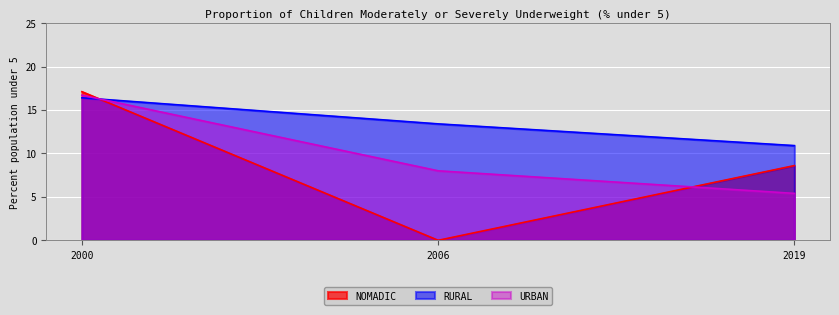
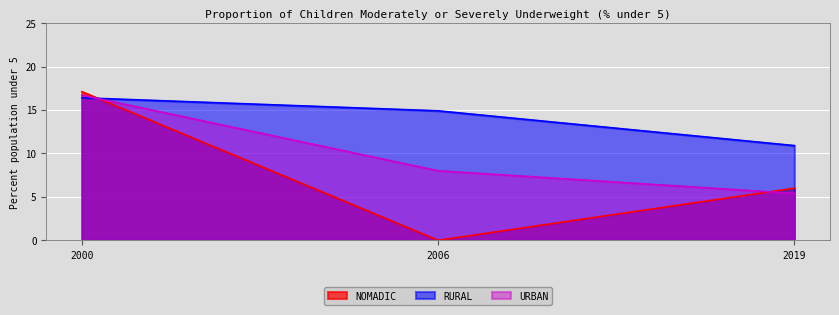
  {
    "NOMADIC": {
      "2000": 17,
      "2006": 0,
-     "2019": 9
+     "2019": 6
    },
    "RURAL": {
      "2000": 16,
-     "2006": 13,
+     "2006": 15,
      "2019": 11
    },
    "URBAN": {
      "2000": 17,
      "2006": 8,
      "2019": 5
    }
  }
